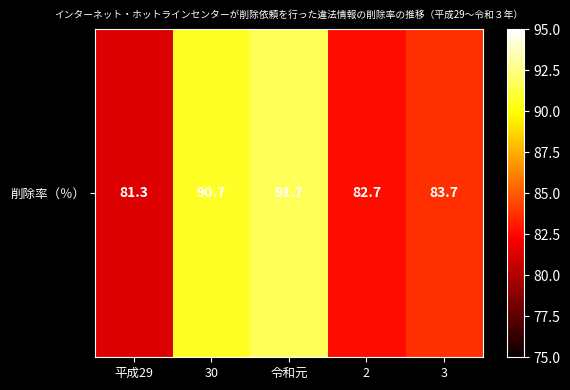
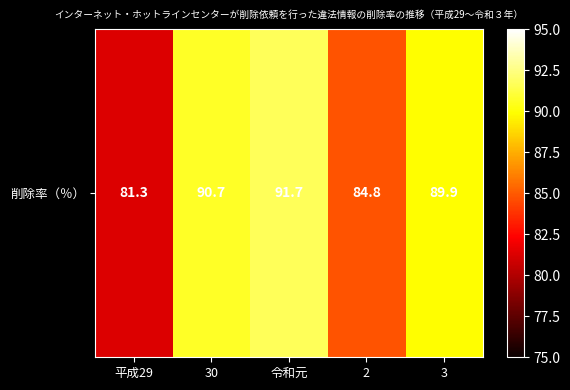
  {
    "削除率（％）": {
      "平成29": 81.3,
      "30": 90.7,
      "令和元": 91.7,
-     "2": 82.7,
-     "3": 83.7
+     "2": 84.8,
+     "3": 89.9
    }
  }
